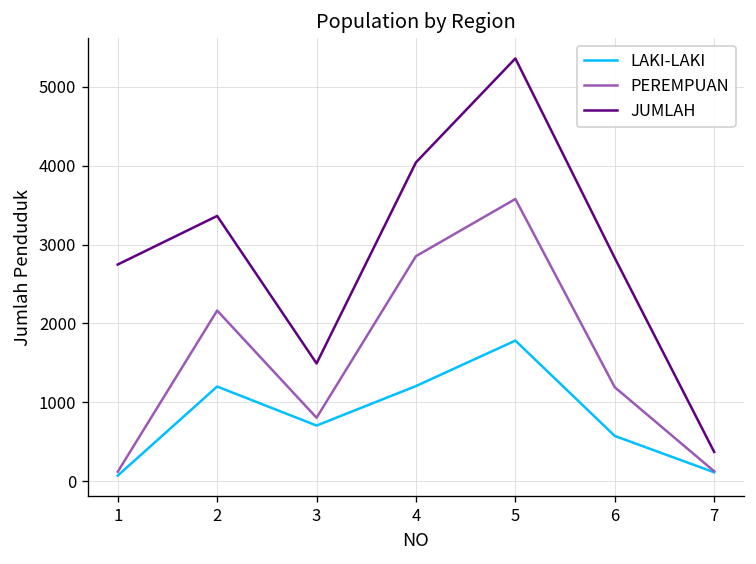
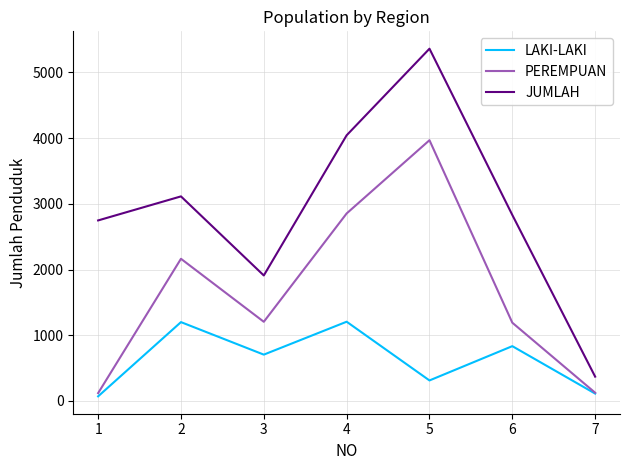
  {
    "LAKI-LAKI": {
      "1": 100,
      "2": 1200,
      "3": 700,
      "4": 1200,
-     "5": 1800,
-     "6": 600
+     "5": 300,
+     "6": 800
    },
    "PEREMPUAN": {
      "1": 100,
      "2": 2200,
-     "3": 800,
+     "3": 1200,
      "4": 2900,
-     "5": 3600,
+     "5": 4000,
      "6": 1200
    },
    "JUMLAH": {
      "1": 2700,
-     "2": 3400,
-     "3": 1500,
+     "2": 3100,
+     "3": 1900,
      "4": 4000,
      "5": 5400,
      "6": 2800,
      "7": 400
    }
  }
